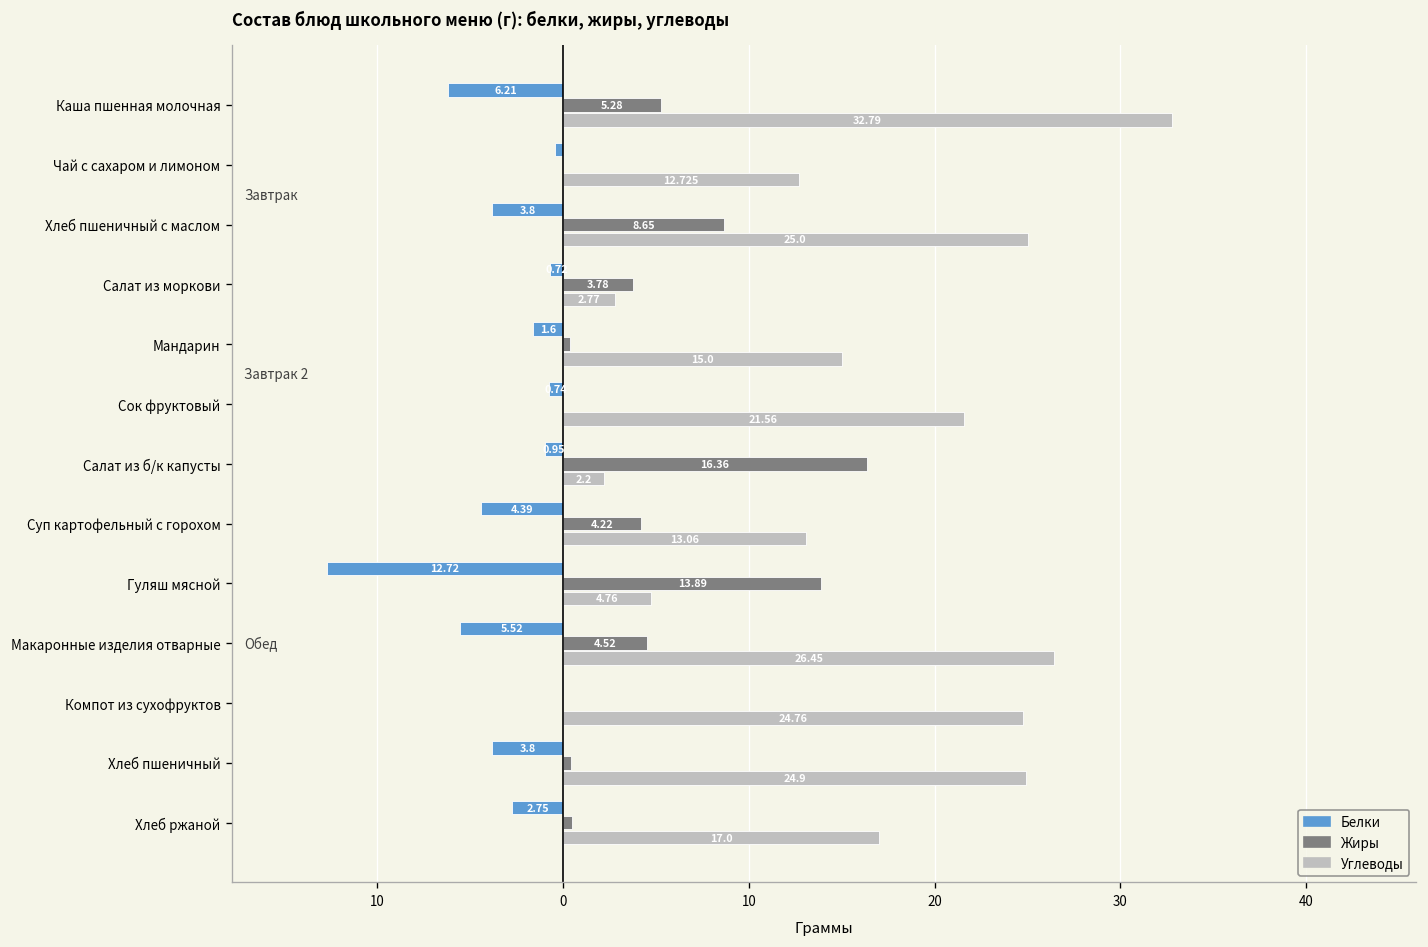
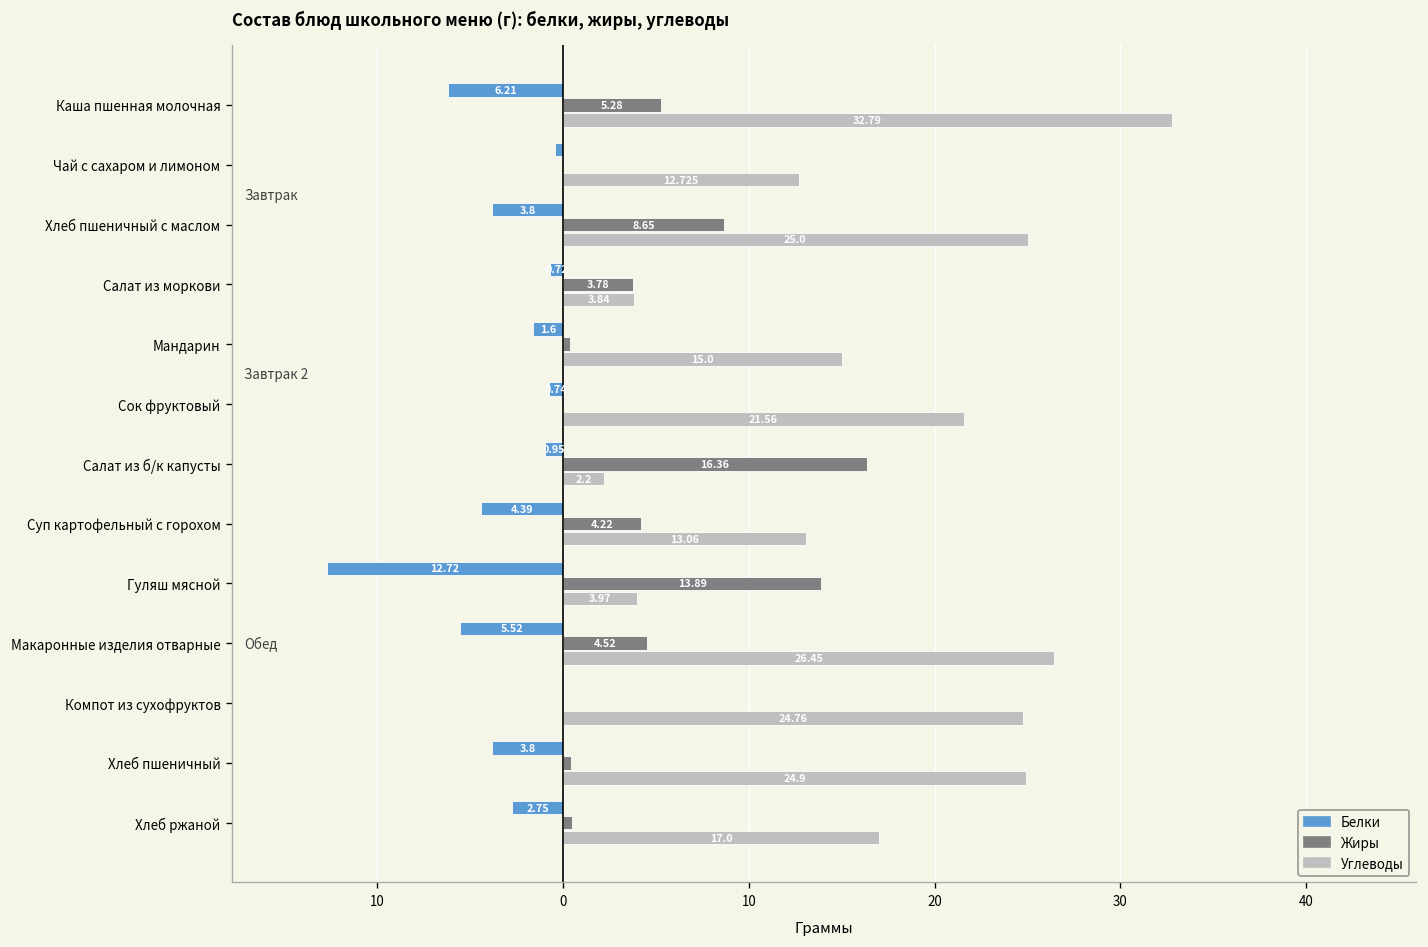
  {
    "Жиры": {
      "Каша пшенная молочная": 5.28,
      "Хлеб пшеничный с маслом": 8.65,
      "Салат из моркови": 3.78,
      "Салат из б/к капусты": 16.36,
      "Суп картофельный с горохом": 4.22,
      "Гуляш мясной": 13.89,
      "Макаронные изделия отварные": 4.52
    },
    "Углеводы": {
      "Каша пшенная молочная": 32.79,
      "Чай с сахаром и лимоном": 12.725,
      "Хлеб пшеничный с маслом": 25.0,
-     "Салат из моркови": 2.77,
+     "Салат из моркови": 3.84,
      "Мандарин": 15.0,
      "Сок фруктовый": 21.56,
      "Салат из б/к капусты": 2.2,
      "Суп картофельный с горохом": 13.06,
-     "Гуляш мясной": 4.76,
+     "Гуляш мясной": 3.97,
      "Макаронные изделия отварные": 26.45,
      "Компот из сухофруктов": 24.76,
      "Хлеб пшеничный": 24.9,
      "Хлеб ржаной": 17.0
    }
  }
